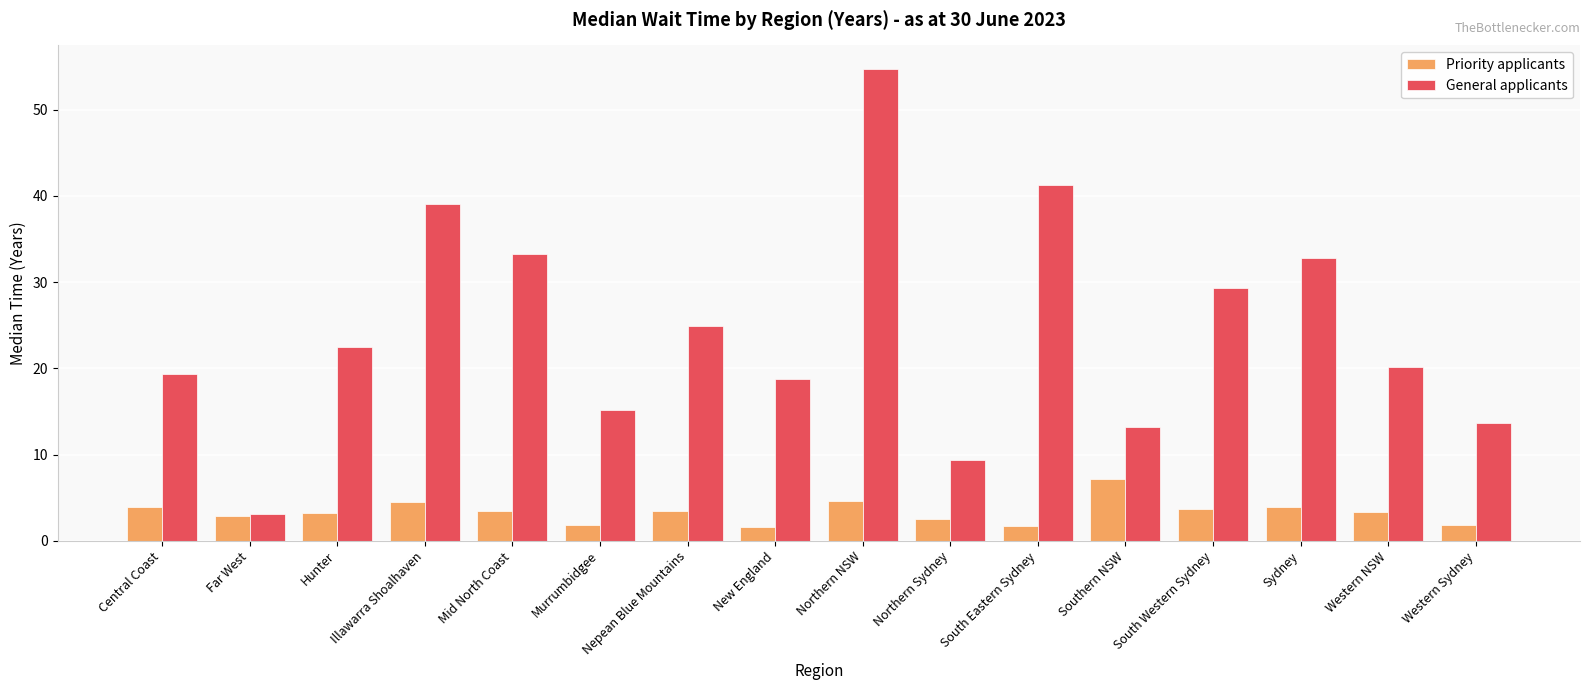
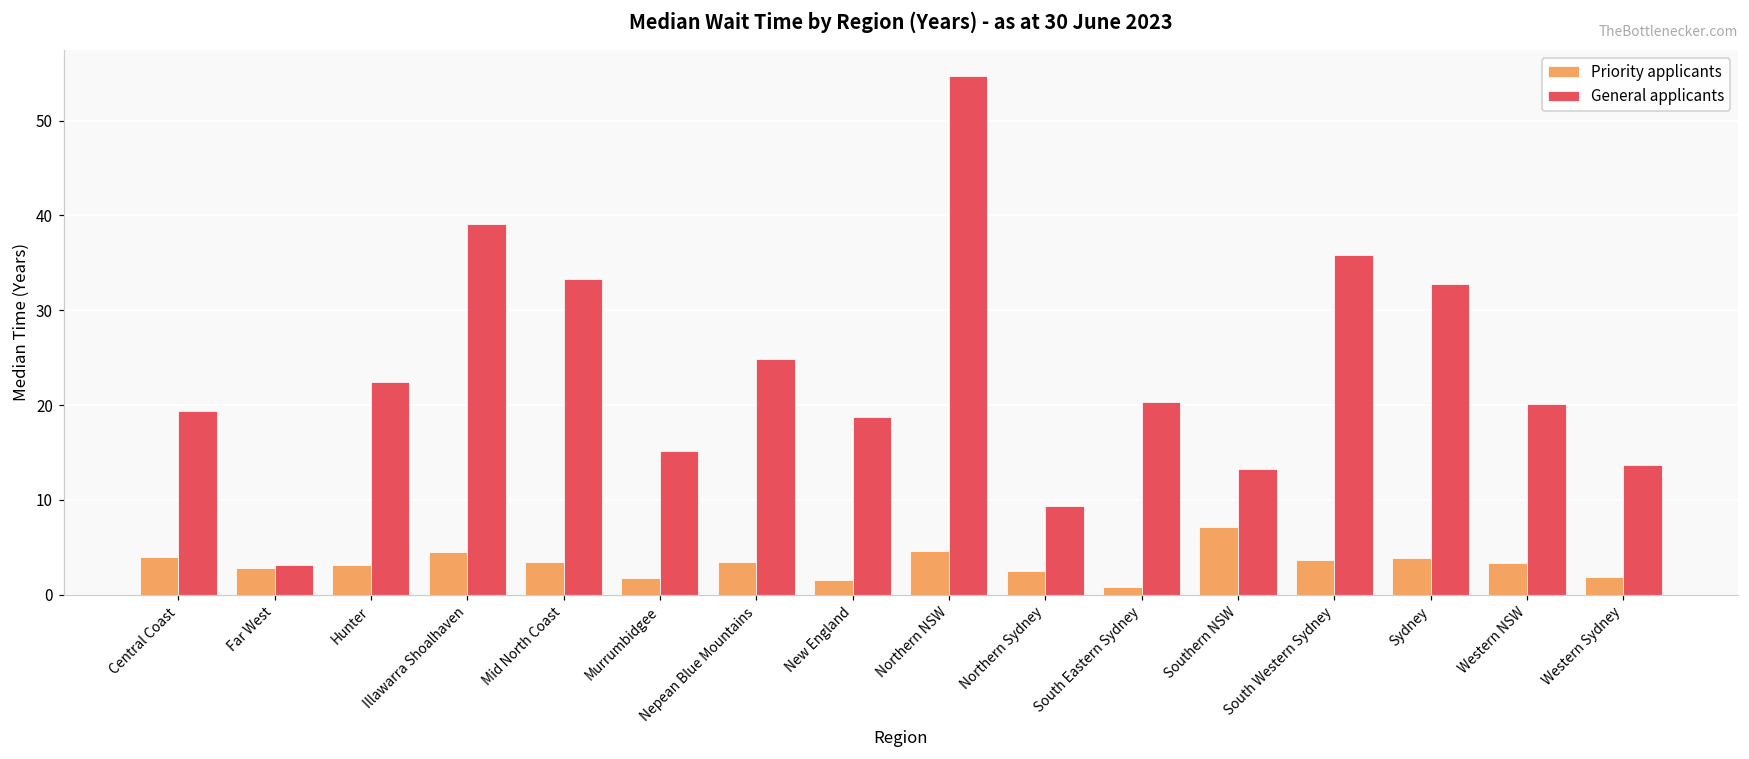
  {
    "Priority applicants": {
      "Central Coast": 4,
      "Far West": 3,
      "Hunter": 3,
      "Illawarra Shoalhaven": 4,
      "Mid North Coast": 3,
      "Murrumbidgee": 2,
      "Nepean Blue Mountains": 3,
      "New England": 2,
      "Northern NSW": 5,
      "Northern Sydney": 3,
-     "South Eastern Sydney": 2,
+     "South Eastern Sydney": 1,
      "Southern NSW": 7,
      "South Western Sydney": 4,
      "Sydney": 4,
      "Western NSW": 3,
      "Western Sydney": 2
    },
    "General applicants": {
      "Central Coast": 19,
      "Far West": 3,
      "Hunter": 22,
      "Illawarra Shoalhaven": 39,
      "Mid North Coast": 33,
      "Murrumbidgee": 15,
      "Nepean Blue Mountains": 25,
      "New England": 19,
      "Northern NSW": 55,
      "Northern Sydney": 9,
-     "South Eastern Sydney": 41,
+     "South Eastern Sydney": 20,
      "Southern NSW": 13,
-     "South Western Sydney": 29,
+     "South Western Sydney": 36,
      "Sydney": 33,
      "Western NSW": 20,
      "Western Sydney": 14
    }
  }
